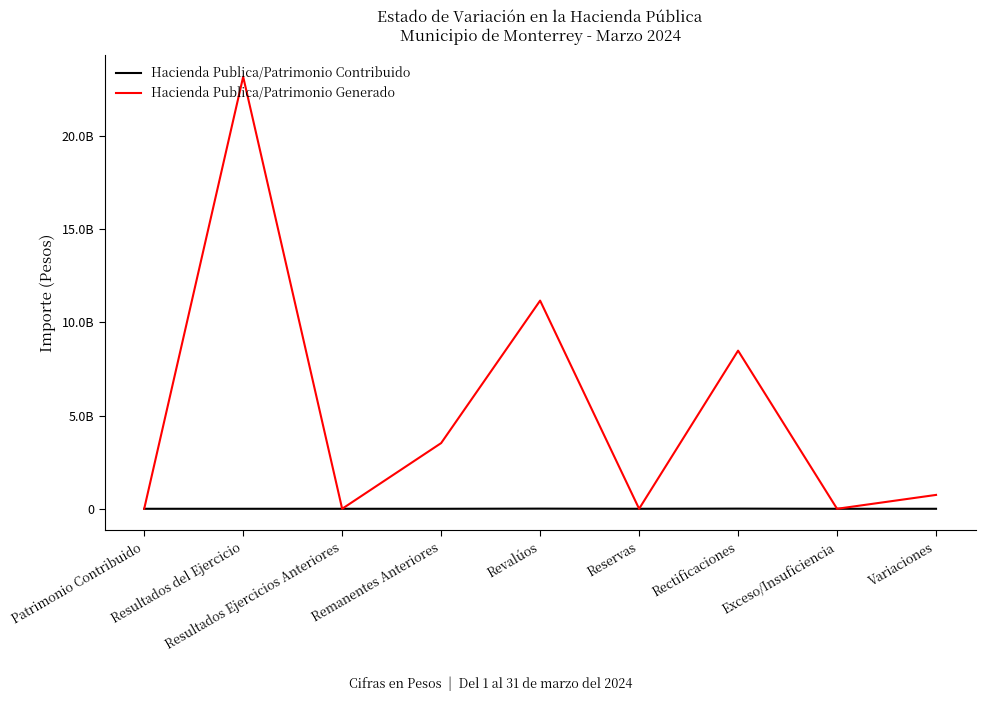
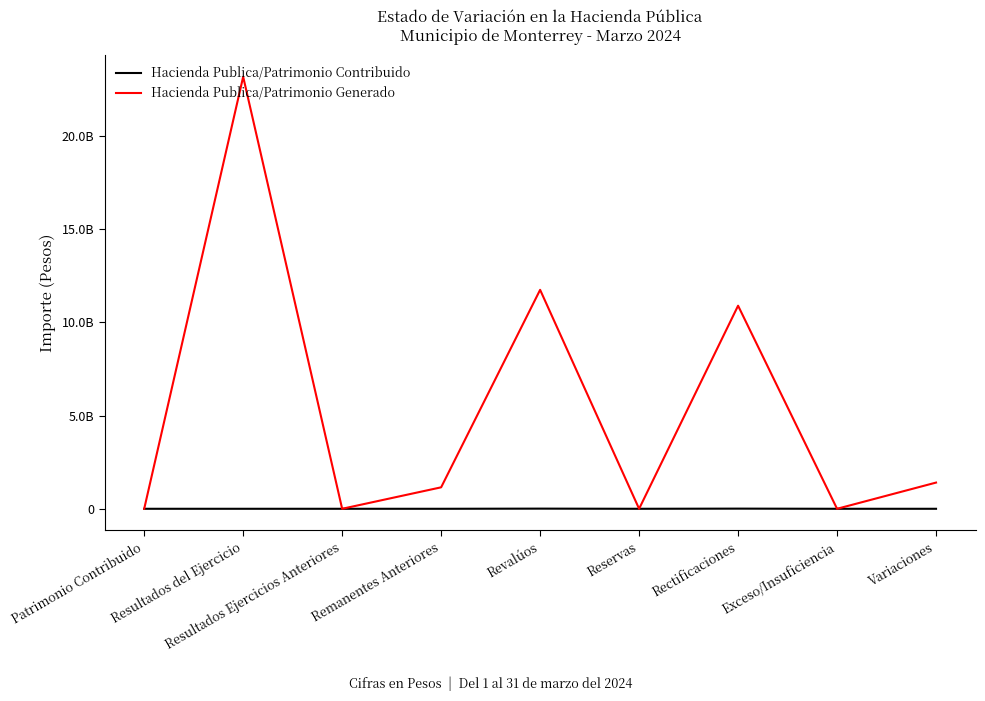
  {
    "Hacienda Publica/Patrimonio Contribuido": {
      "Resultados del Ejercicio": 0,
      "Remanentes Anteriores": 0,
      "Revalúos": 0,
      "Rectificaciones": 0,
      "Variaciones": 0
    },
    "Hacienda Publica/Patrimonio Generado": {
      "Resultados del Ejercicio": 23200000000,
-     "Remanentes Anteriores": 3500000000,
-     "Revalúos": 11200000000,
-     "Rectificaciones": 8500000000,
-     "Variaciones": 700000000
+     "Remanentes Anteriores": 1200000000,
+     "Revalúos": 11700000000,
+     "Rectificaciones": 10900000000,
+     "Variaciones": 1400000000
    }
  }
